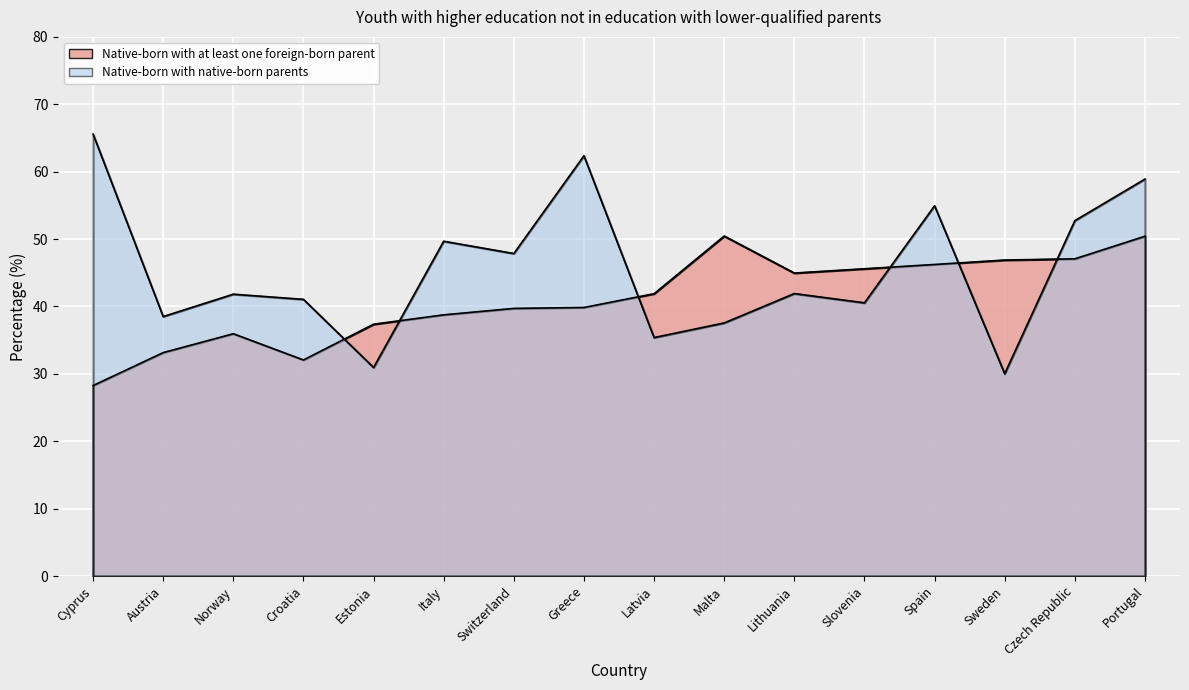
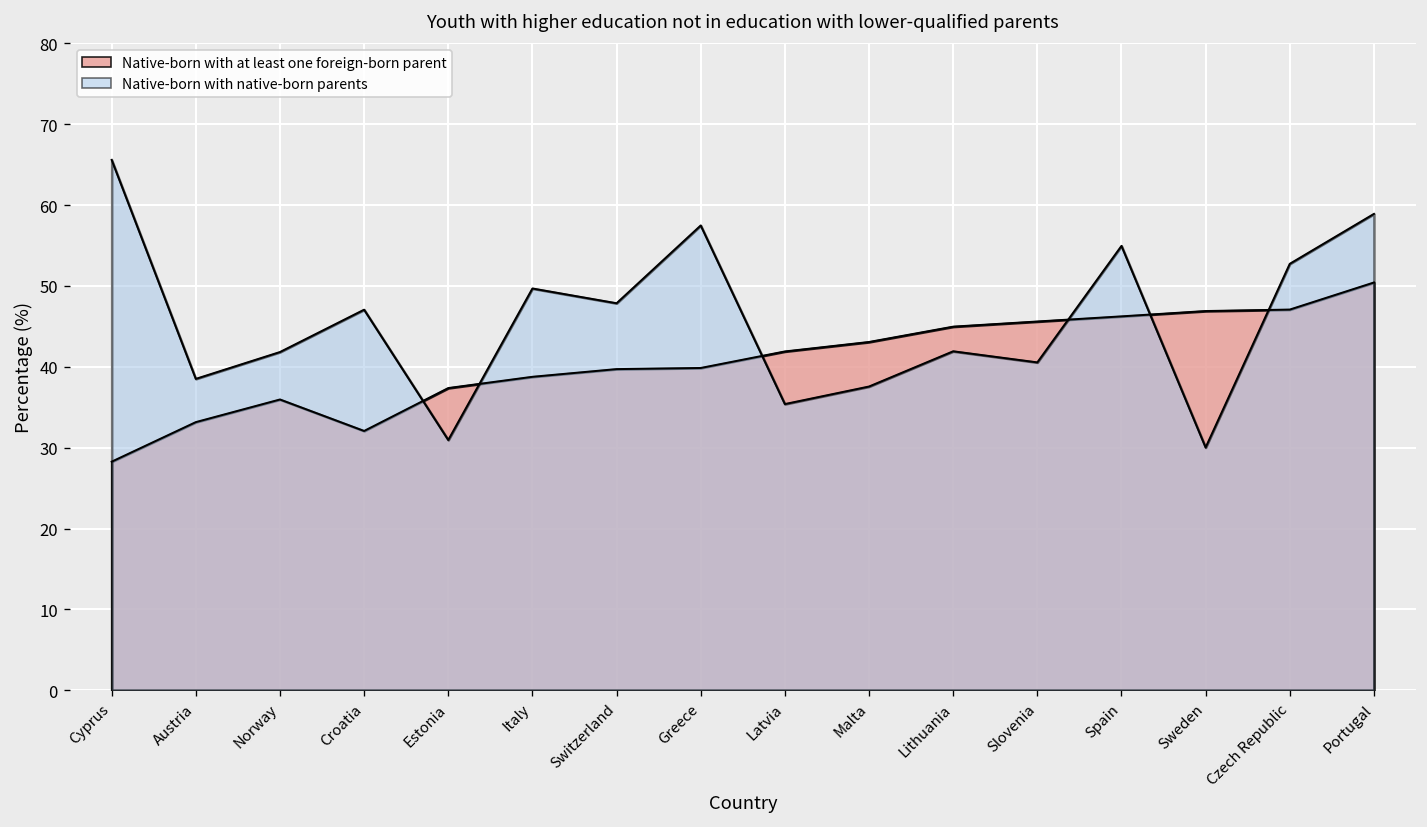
  {
    "Native-born with at least one foreign-born parent": {
      "Cyprus": 28,
      "Austria": 33,
      "Norway": 36,
      "Croatia": 32,
      "Estonia": 37,
      "Italy": 39,
      "Switzerland": 40,
      "Greece": 40,
      "Latvia": 42,
-     "Malta": 50,
+     "Malta": 43,
      "Lithuania": 45,
      "Slovenia": 46,
      "Spain": 46,
      "Sweden": 47,
      "Czech Republic": 47,
      "Portugal": 50
    },
    "Native-born with native-born parents": {
      "Cyprus": 66,
      "Austria": 39,
      "Norway": 42,
-     "Croatia": 41,
+     "Croatia": 47,
      "Estonia": 31,
      "Italy": 50,
      "Switzerland": 48,
-     "Greece": 62,
+     "Greece": 57,
      "Latvia": 35,
      "Malta": 38,
      "Lithuania": 42,
      "Slovenia": 41,
      "Spain": 55,
      "Sweden": 30,
      "Czech Republic": 53,
      "Portugal": 59
    }
  }
